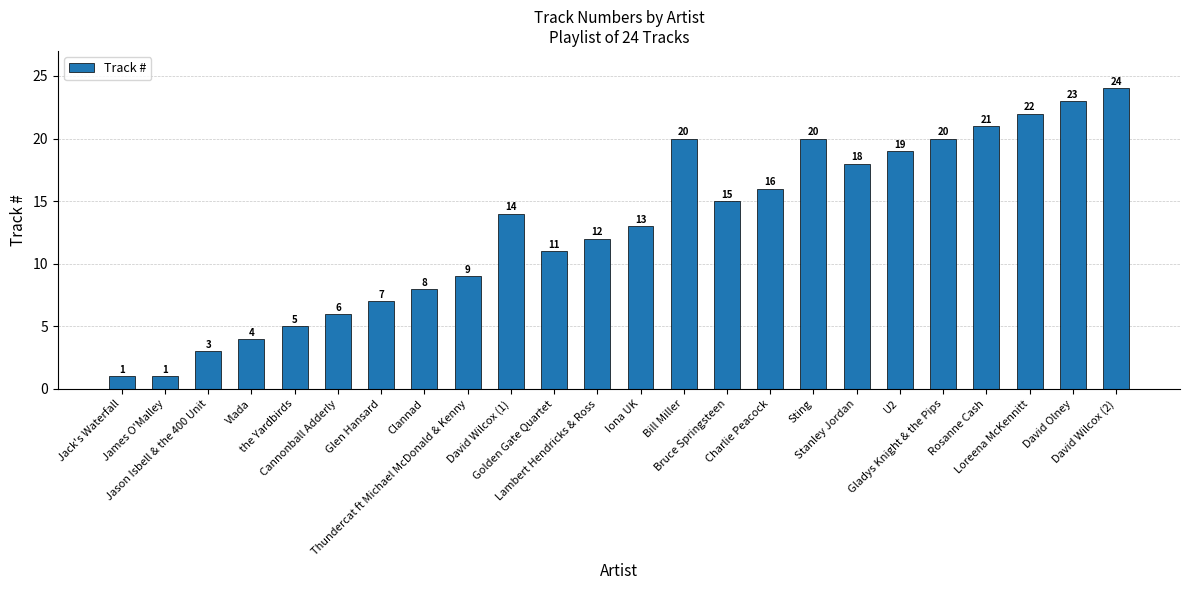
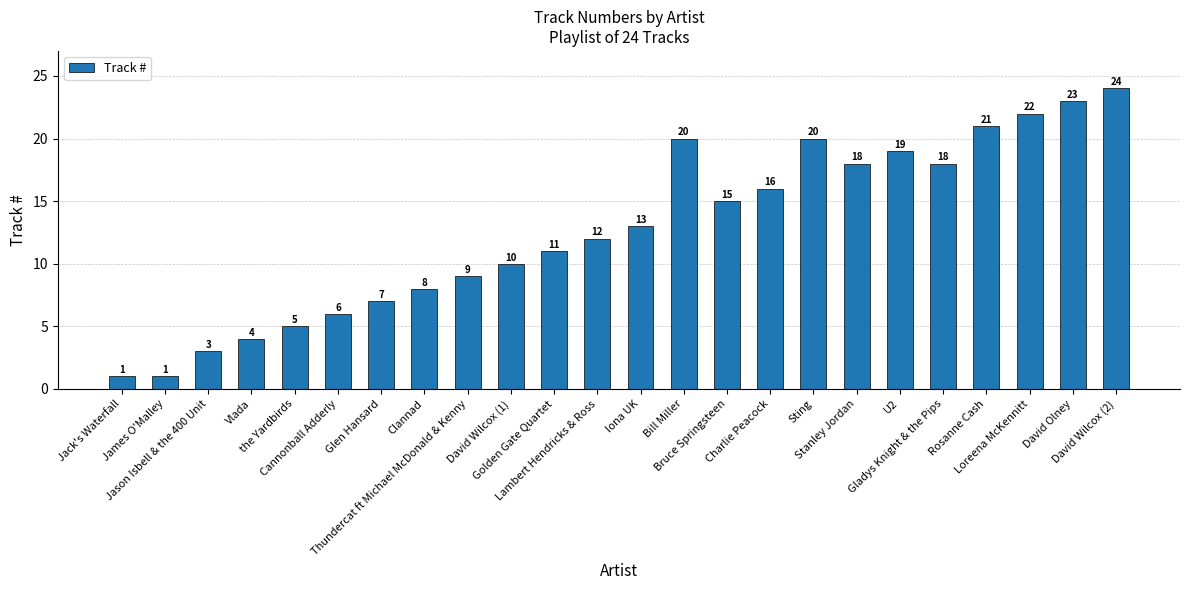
  {
    "Jack's Waterfall": 1,
    "James O'Malley": 1,
    "Jason Isbell & the 400 Unit": 3,
    "Vlada": 4,
    "the Yardbirds": 5,
    "Cannonball Adderly": 6,
    "Glen Hansard": 7,
    "Clannad": 8,
    "Thundercat ft Michael McDonald & Kenny": 9,
-   "David Wilcox (1)": 14,
+   "David Wilcox (1)": 10,
    "Golden Gate Quartet": 11,
    "Lambert Hendricks & Ross": 12,
    "Iona UK": 13,
    "Bill Miller": 20,
    "Bruce Springsteen": 15,
    "Charlie Peacock": 16,
    "Sting": 20,
    "Stanley Jordan": 18,
    "U2": 19,
-   "Gladys Knight & the Pips": 20,
+   "Gladys Knight & the Pips": 18,
    "Rosanne Cash": 21,
    "Loreena McKennitt": 22,
    "David Olney": 23,
    "David Wilcox (2)": 24
  }
